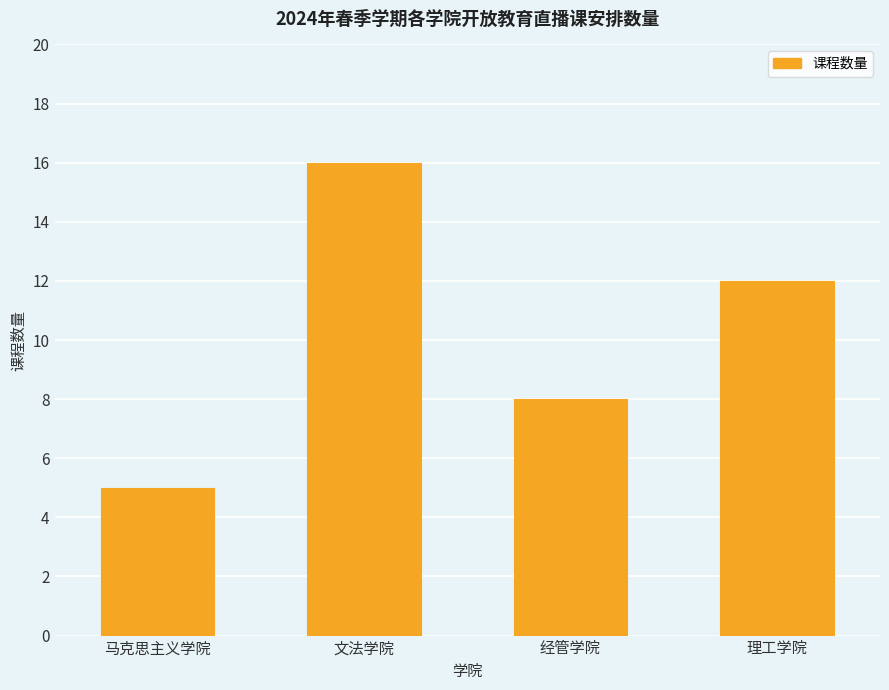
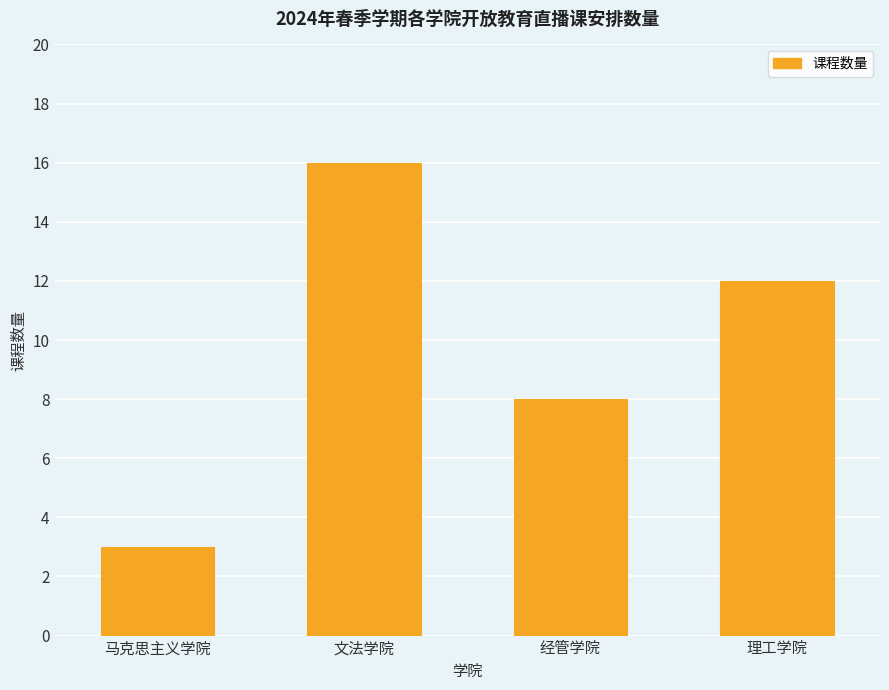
  {
-   "马克思主义学院": 5,
+   "马克思主义学院": 3,
    "文法学院": 16,
    "经管学院": 8,
    "理工学院": 12
  }
